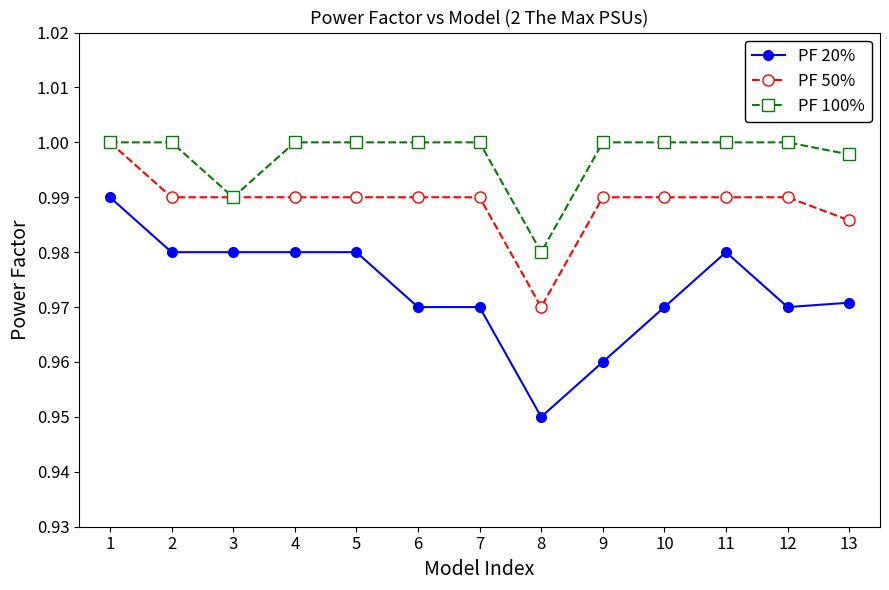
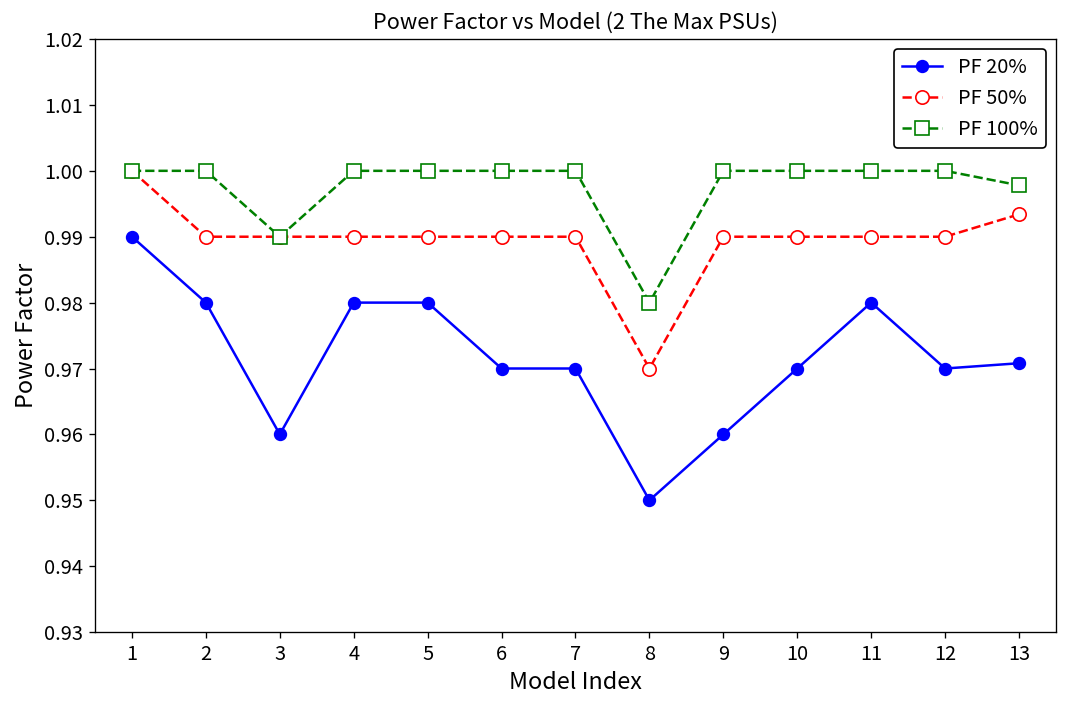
  {
    "PF 20%": {
      "1": 0.99,
      "2": 0.98,
-     "3": 0.98,
+     "3": 0.96,
      "4": 0.98,
      "5": 0.98,
      "6": 0.97,
      "7": 0.97,
      "8": 0.95,
      "9": 0.96,
      "10": 0.97,
      "11": 0.98,
      "12": 0.97,
      "13": 0.971
    },
    "PF 50%": {
      "2": 0.990,
      "4": 0.990,
      "5": 0.990,
      "6": 0.990,
      "7": 0.990,
      "8": 0.970,
      "9": 0.990,
      "10": 0.990,
      "11": 0.990,
      "12": 0.990,
-     "13": 0.986
+     "13": 0.993
    },
    "PF 100%": {
      "2": 1.000,
      "4": 1.000,
      "5": 1.000,
      "6": 1.000,
      "7": 1.000,
      "8": 0.980,
      "9": 1.000,
      "10": 1.000,
      "11": 1.000,
      "12": 1.000,
      "13": 0.998
    }
  }
